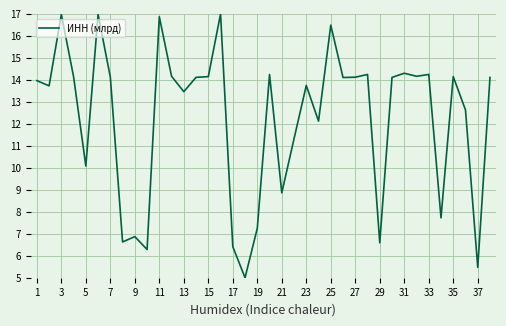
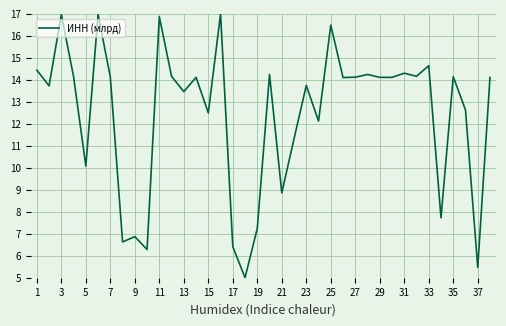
  {
-   "1": 14.0,
+   "1": 14.4,
    "3": 17.0,
    "5": 10.1,
    "7": 14.1,
    "9": 6.9,
    "11": 16.9,
    "13": 13.5,
-   "15": 14.1,
+   "15": 12.5,
    "17": 6.4,
    "19": 7.2,
    "21": 8.9,
    "23": 13.7,
    "25": 16.5,
    "27": 14.1,
-   "29": 6.6,
+   "29": 14.1,
    "31": 14.3,
-   "33": 14.2,
+   "33": 14.6,
    "35": 14.1,
    "37": 5.5
  }
